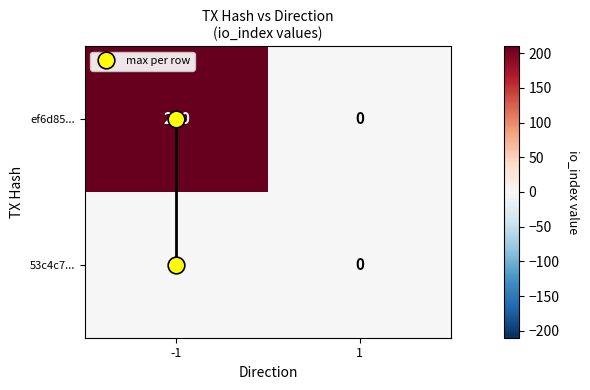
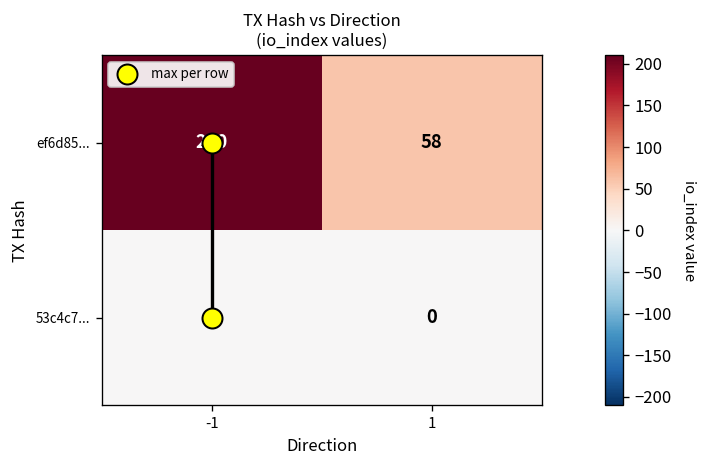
  {
    "ef6d85...": {
-     "1": 0
+     "1": 58
    },
    "53c4c7...": {
      "1": 0
    }
  }
